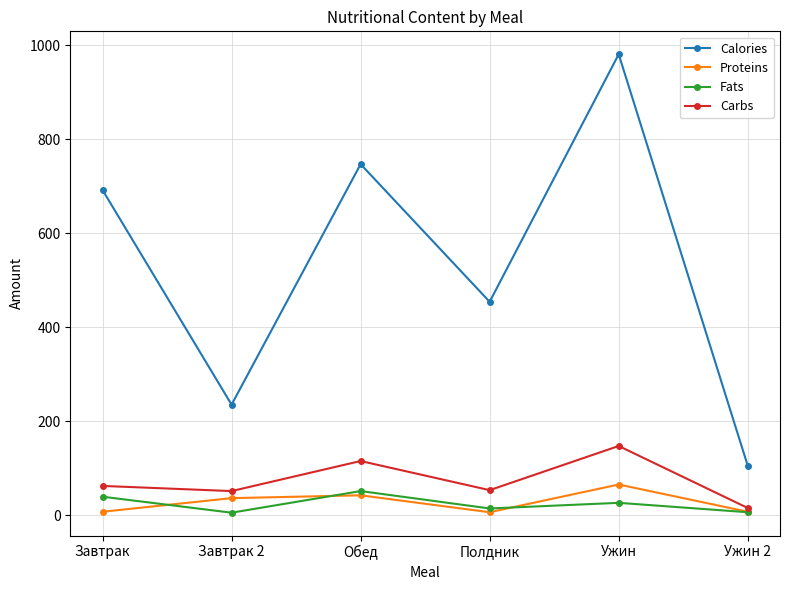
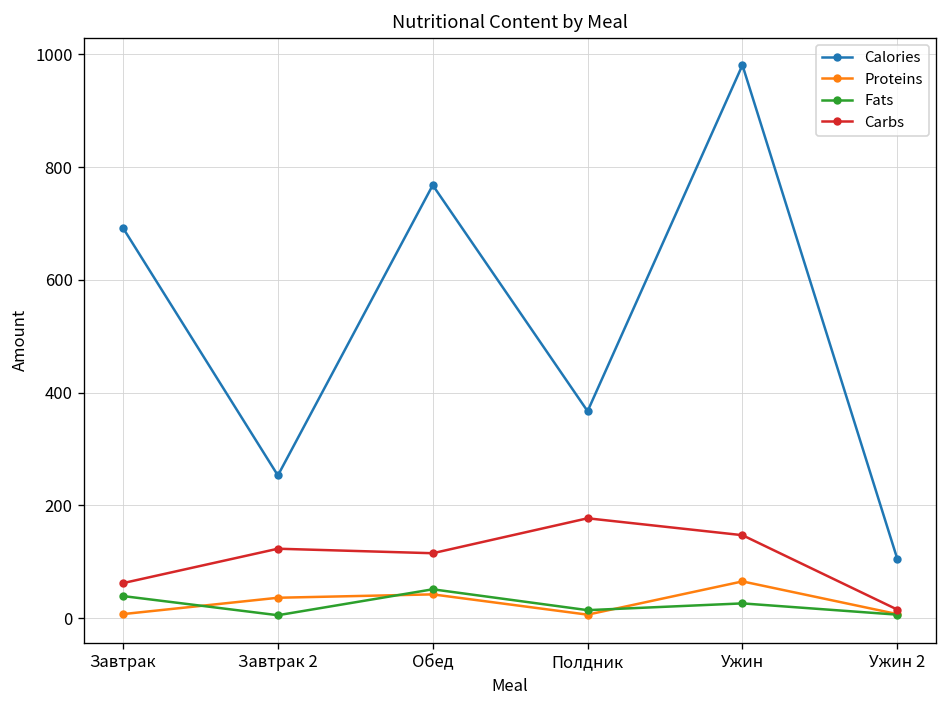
  {
    "Calories": {
      "Завтрак": 690,
-     "Завтрак 2": 240,
-     "Обед": 750,
-     "Полдник": 450,
+     "Завтрак 2": 250,
+     "Обед": 770,
+     "Полдник": 370,
      "Ужин": 980,
      "Ужин 2": 110
    },
    "Proteins": {
      "Завтрак": 10,
      "Завтрак 2": 40,
      "Обед": 40,
      "Полдник": 10,
      "Ужин": 70
    },
    "Fats": {
      "Завтрак": 40,
      "Завтрак 2": 10,
      "Обед": 50,
      "Полдник": 10,
      "Ужин": 30
    },
    "Carbs": {
      "Завтрак": 60,
-     "Завтрак 2": 50,
+     "Завтрак 2": 120,
      "Обед": 120,
-     "Полдник": 50,
+     "Полдник": 180,
      "Ужин": 150,
      "Ужин 2": 20
    }
  }
